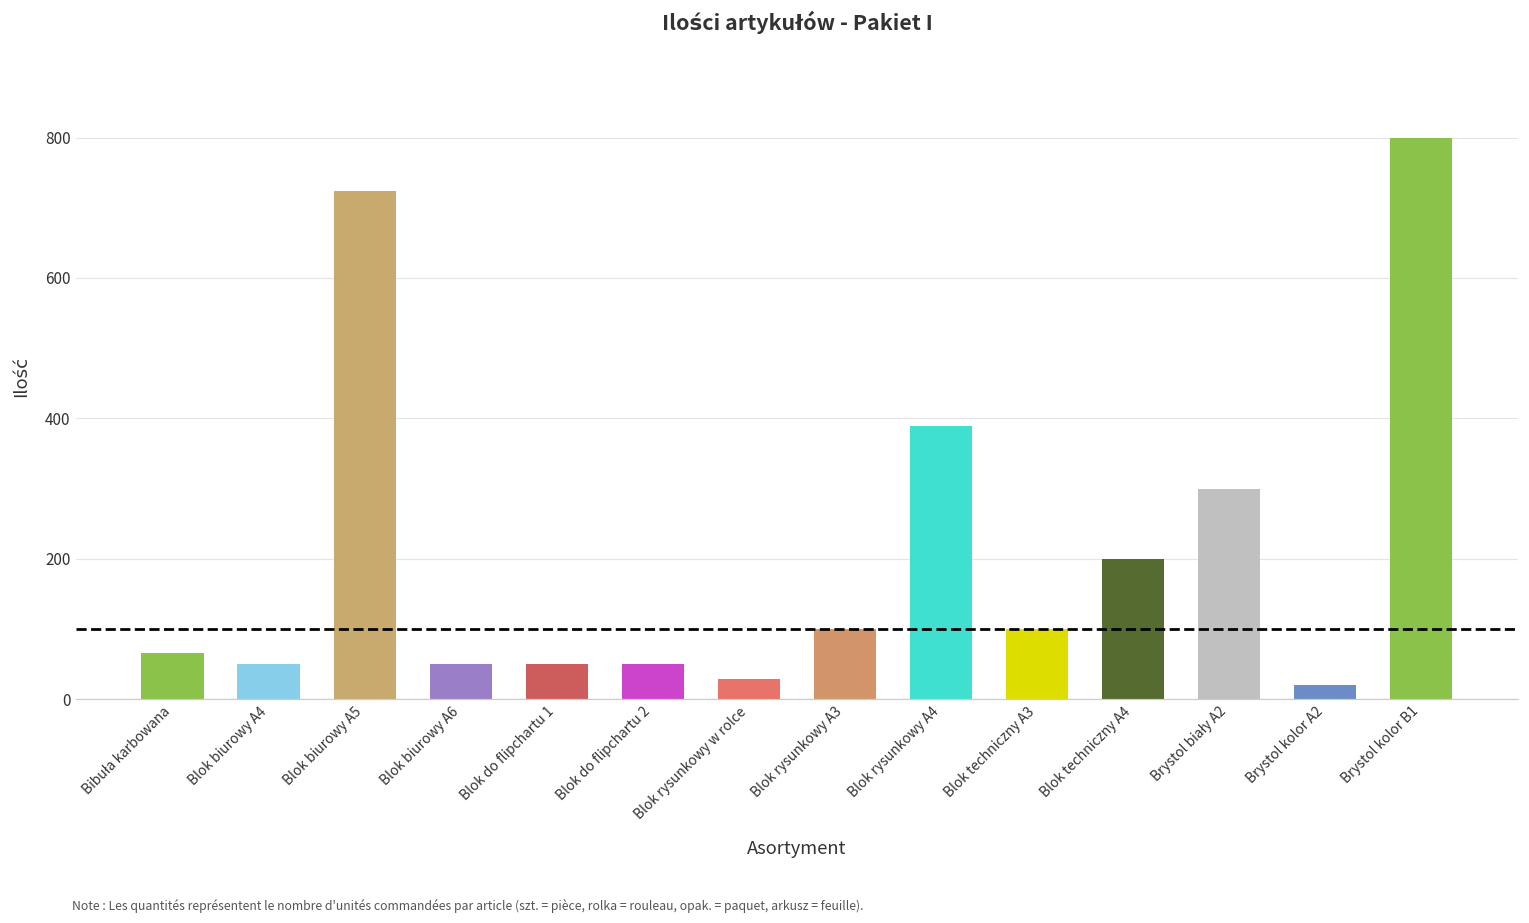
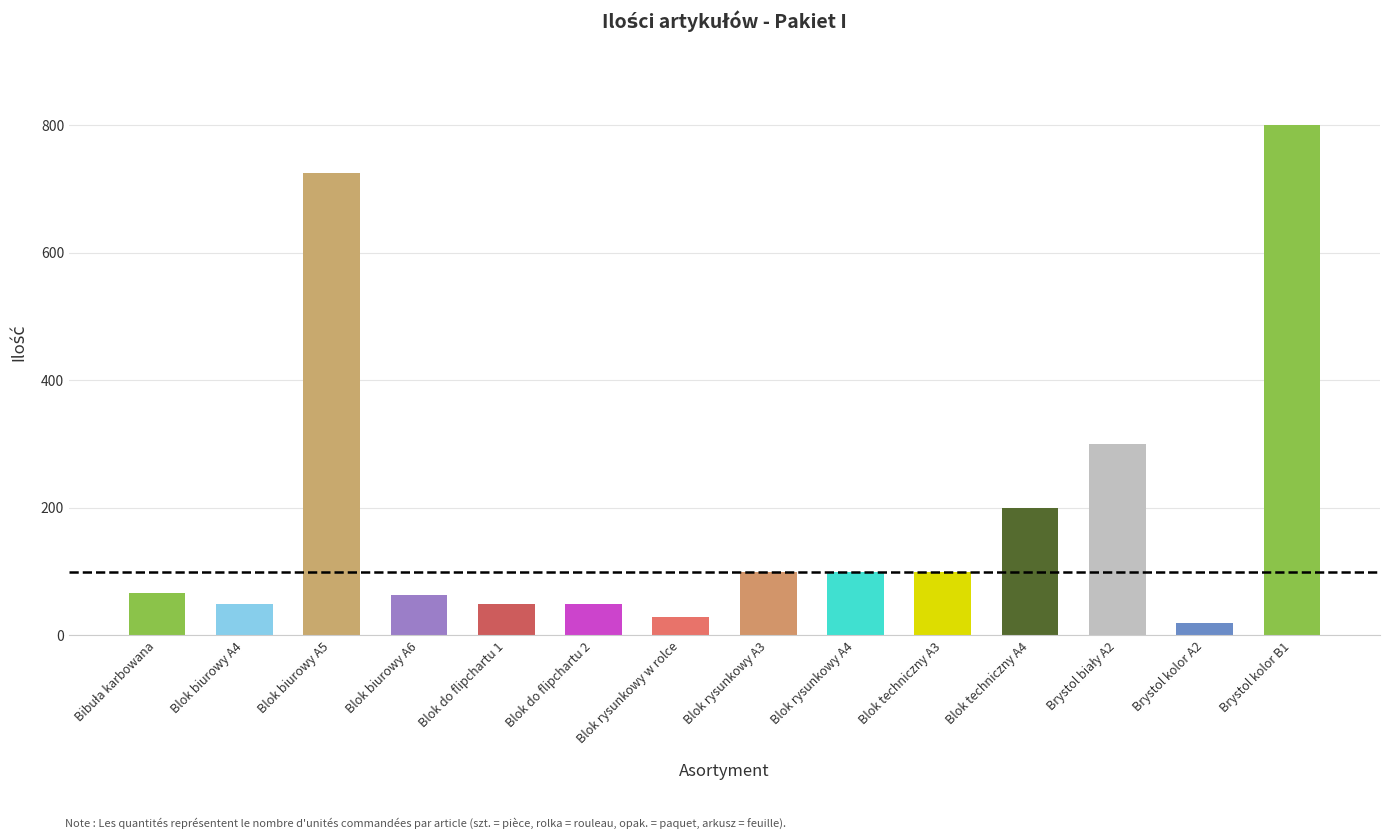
  {
    "Bibuła karbowana": 70,
    "Blok biurowy A4": 50,
    "Blok biurowy A5": 720,
-   "Blok biurowy A6": 50,
+   "Blok biurowy A6": 60,
    "Blok do flipchartu 1": 50,
    "Blok do flipchartu 2": 50,
    "Blok rysunkowy w rolce": 30,
    "Blok rysunkowy A3": 100,
-   "Blok rysunkowy A4": 390,
+   "Blok rysunkowy A4": 100,
    "Blok techniczny A3": 100,
    "Blok techniczny A4": 200,
    "Brystol biały A2": 300,
    "Brystol kolor A2": 20,
    "Brystol kolor B1": 800
  }
